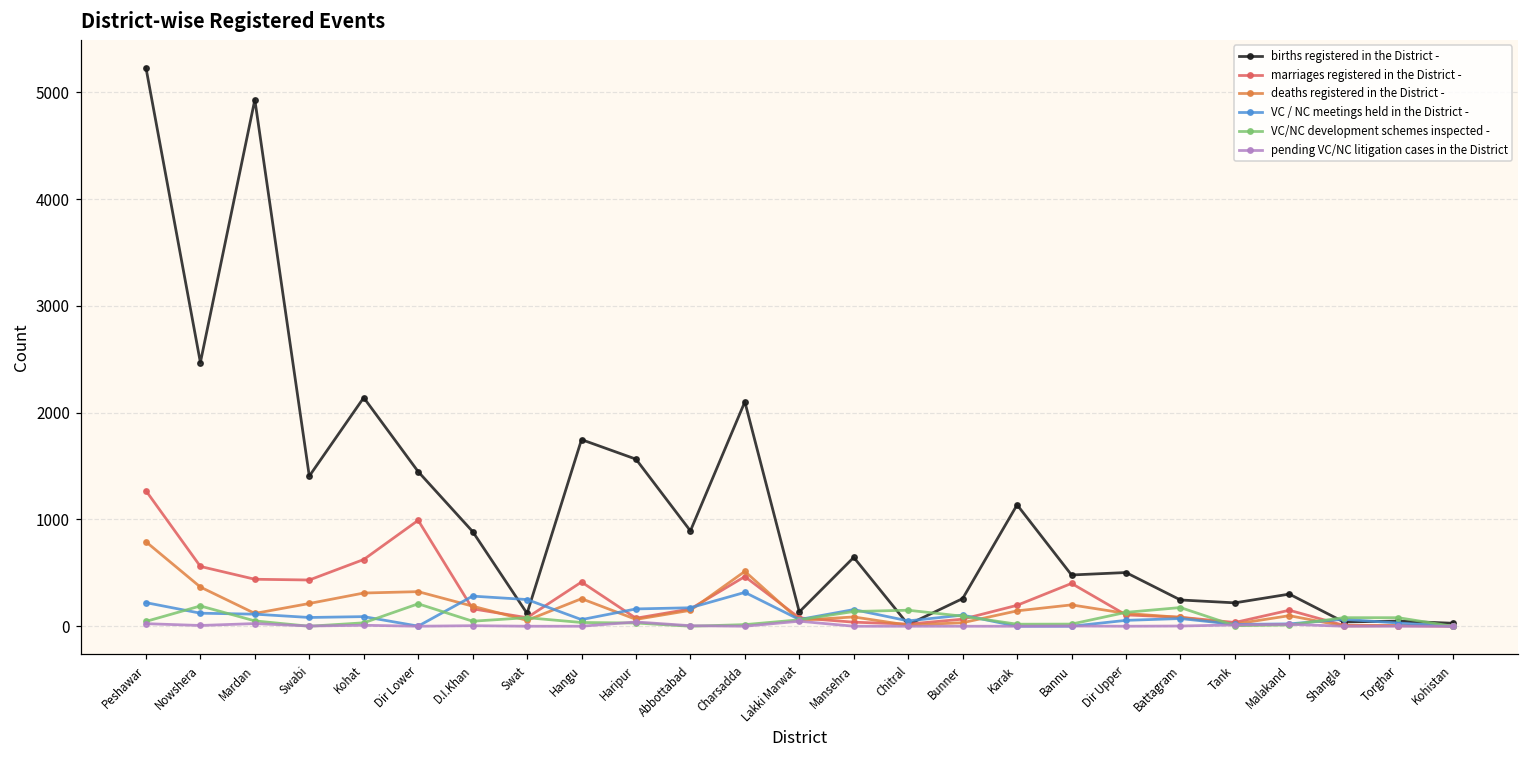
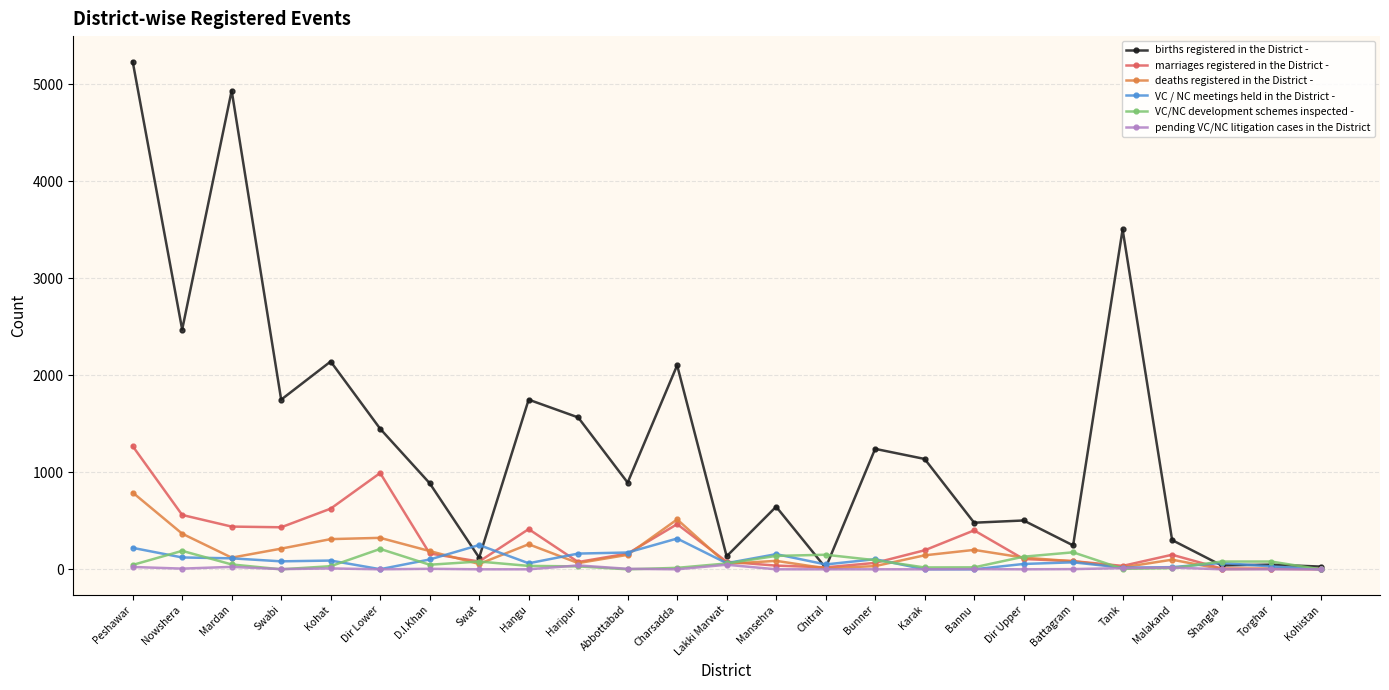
  {
    "births registered in the District -": {
      "Peshawar": 5200,
      "Nowshera": 2500,
      "Mardan": 4900,
-     "Swabi": 1400,
+     "Swabi": 1700,
      "Kohat": 2100,
      "Dir Lower": 1400,
      "D.I.Khan": 900,
      "Swat": 100,
      "Hangu": 1700,
      "Haripur": 1600,
      "Abbottabad": 900,
      "Charsadda": 2100,
      "Lakki Marwat": 100,
      "Mansehra": 600,
-     "Bunner": 300,
+     "Bunner": 1200,
      "Karak": 1100,
      "Bannu": 500,
      "Dir Upper": 500,
      "Battagram": 200,
-     "Tank": 200,
+     "Tank": 3500,
      "Malakand": 300
    },
    "VC / NC meetings held in the District -": {
      "Peshawar": 200,
      "Nowshera": 100,
      "Swabi": 100,
      "Kohat": 100,
-     "D.I.Khan": 300,
+     "D.I.Khan": 100,
      "Swat": 300,
      "Hangu": 100,
      "Haripur": 200,
      "Charsadda": 300,
      "Chitral": 100,
      "Dir Upper": 100
    },
    "VC/NC development schemes inspected -": {
      "Nowshera": 200,
      "Dir Lower": 200,
      "D.I.Khan": 0,
      "Hangu": 0,
      "Chitral": 200,
      "Battagram": 200,
      "Torghar": 100
    },
    "pending VC/NC litigation cases in the District": {
      "Nowshera": 0,
      "D.I.Khan": 0,
      "Swat": 0,
      "Hangu": 0,
      "Mansehra": 0,
      "Bunner": 0,
      "Dir Upper": 0,
      "Battagram": 0
    }
  }
